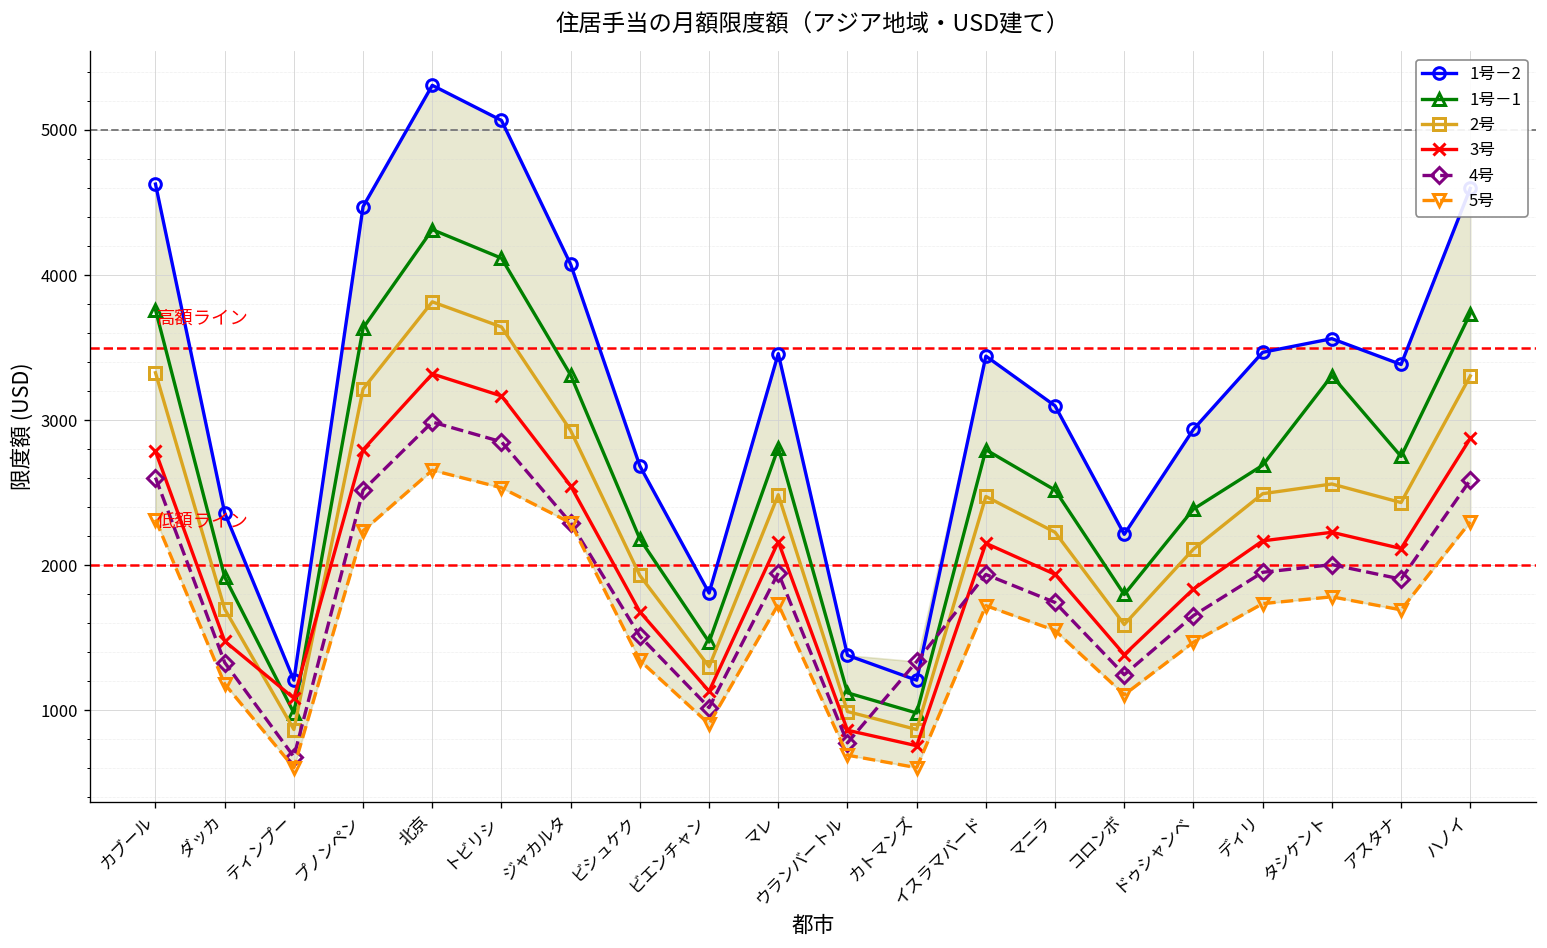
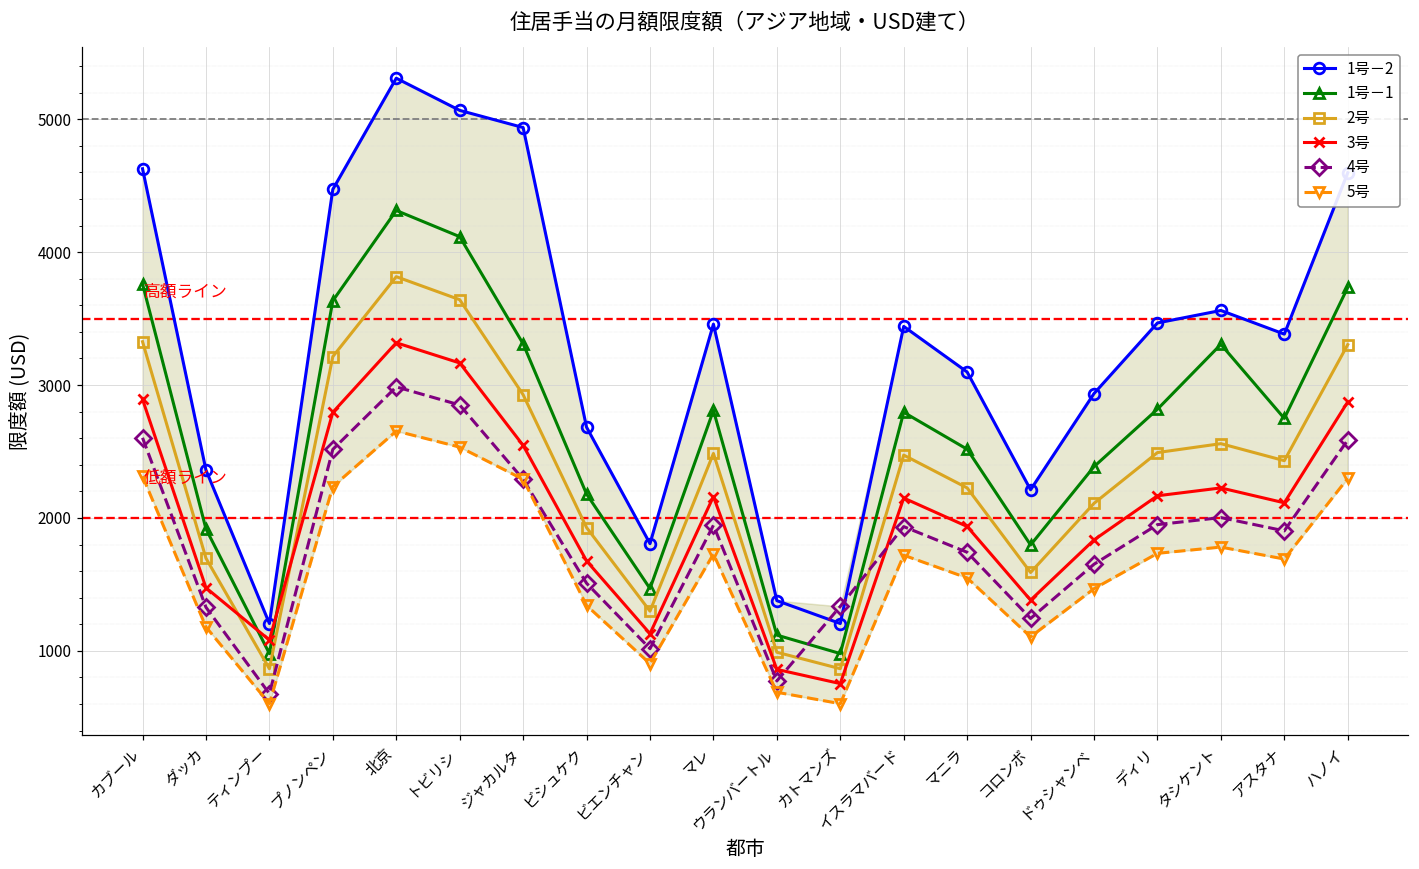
  {
    "1号－2": {
-     "ジャカルタ": 4070,
+     "ジャカルタ": 4940,
      "カトマンズ": 1210
    },
    "1号－1": {
      "カブール": 3760,
      "ダッカ": 1920,
      "ティンプー": 980,
      "プノンペン": 3630,
      "北京": 4310,
      "トビリシ": 4120,
      "ジャカルタ": 3310,
      "ビシュケク": 2180,
      "ビエンチャン": 1470,
      "マレ": 2810,
      "ウランバートル": 1120,
      "カトマンズ": 980,
      "イスラマバード": 2800,
      "マニラ": 2520,
      "コロンボ": 1800,
      "ドゥシャンベ": 2390,
-     "ディリ": 2690,
+     "ディリ": 2820,
      "タシケント": 3310,
      "アスタナ": 2750,
      "ハノイ": 3730
    },
    "3号": {
-     "カブール": 2780,
+     "カブール": 2890,
      "ダッカ": 1480,
      "ティンプー": 1080,
      "プノンペン": 2800,
      "北京": 3320,
      "トビリシ": 3170,
      "ジャカルタ": 2550,
      "ビシュケク": 1680,
      "ビエンチャン": 1130,
      "マレ": 2160,
      "ウランバートル": 860,
      "カトマンズ": 750,
      "イスラマバード": 2150,
      "マニラ": 1940,
      "コロンボ": 1380,
      "ドゥシャンベ": 1840,
      "ディリ": 2170,
      "タシケント": 2230,
      "アスタナ": 2110,
      "ハノイ": 2870
    },
    "4号": {
      "カブール": 2600,
      "ダッカ": 1330,
      "ティンプー": 680,
      "プノンペン": 2520,
      "北京": 2990,
      "トビリシ": 2850,
      "ビシュケク": 1510,
      "ビエンチャン": 1020,
      "マレ": 1950,
      "ウランバートル": 770,
      "イスラマバード": 1940,
      "マニラ": 1740,
      "コロンボ": 1240,
      "ドゥシャンベ": 1650,
      "ディリ": 1950,
      "タシケント": 2000,
      "アスタナ": 1900,
      "ハノイ": 2590
    }
  }
